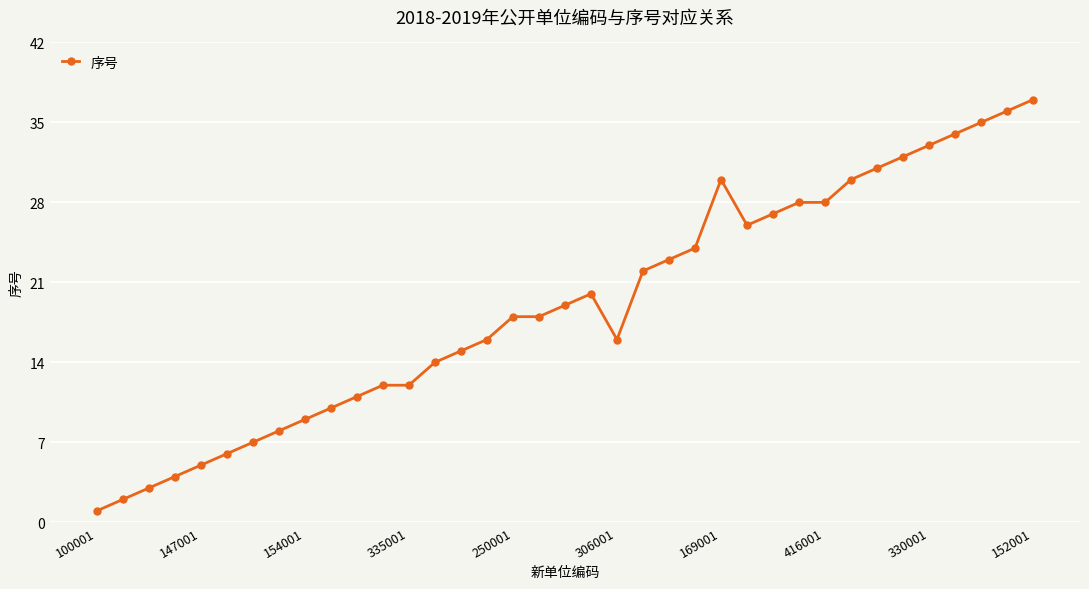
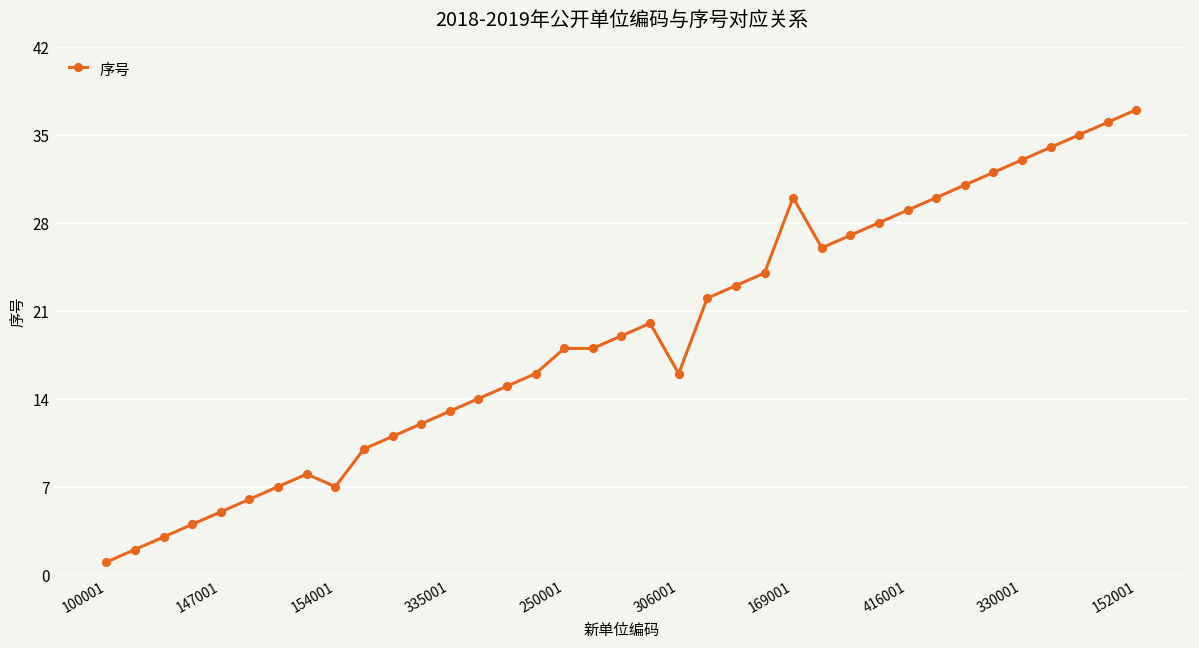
  {
    "100001": 1,
    "147001": 5,
-   "154001": 9,
-   "335001": 12,
+   "154001": 7,
+   "335001": 13,
    "250001": 18,
    "306001": 16,
    "169001": 30,
-   "416001": 28,
+   "416001": 29,
    "330001": 33,
    "152001": 37
  }
